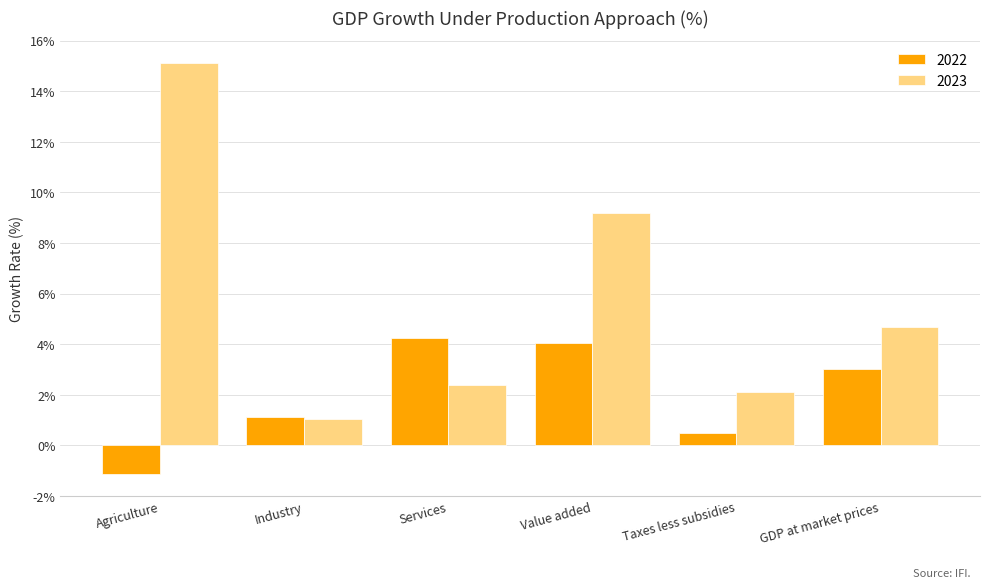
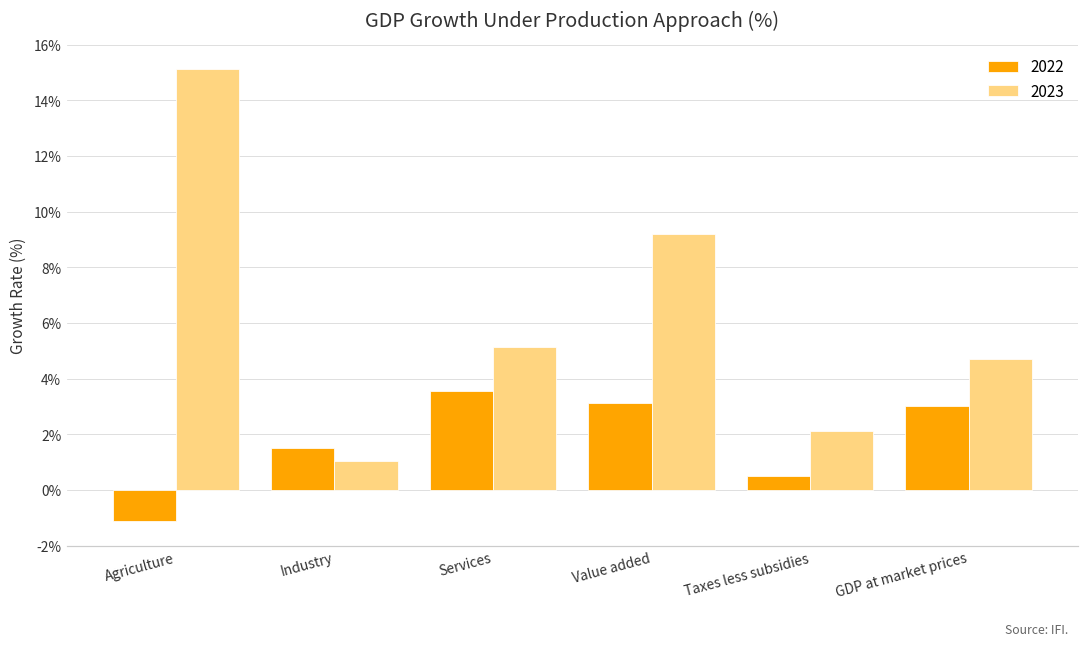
  {
    "2022": {
      "Agriculture": "-1.1%",
-     "Industry": "1.1%",
-     "Services": "4.3%",
-     "Value added": "4.0%",
+     "Industry": "1.5%",
+     "Services": "3.6%",
+     "Value added": "3.1%",
      "Taxes less subsidies": "0.5%",
      "GDP at market prices": "3.0%"
    },
    "2023": {
      "Agriculture": "15.1%",
      "Industry": "1.0%",
-     "Services": "2.4%",
+     "Services": "5.1%",
      "Value added": "9.2%",
      "Taxes less subsidies": "2.1%",
      "GDP at market prices": "4.7%"
    }
  }
